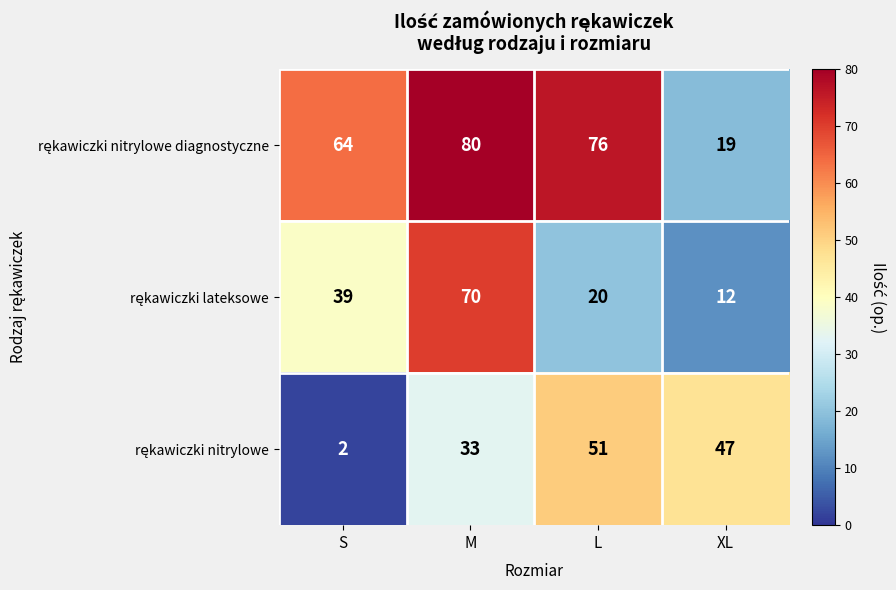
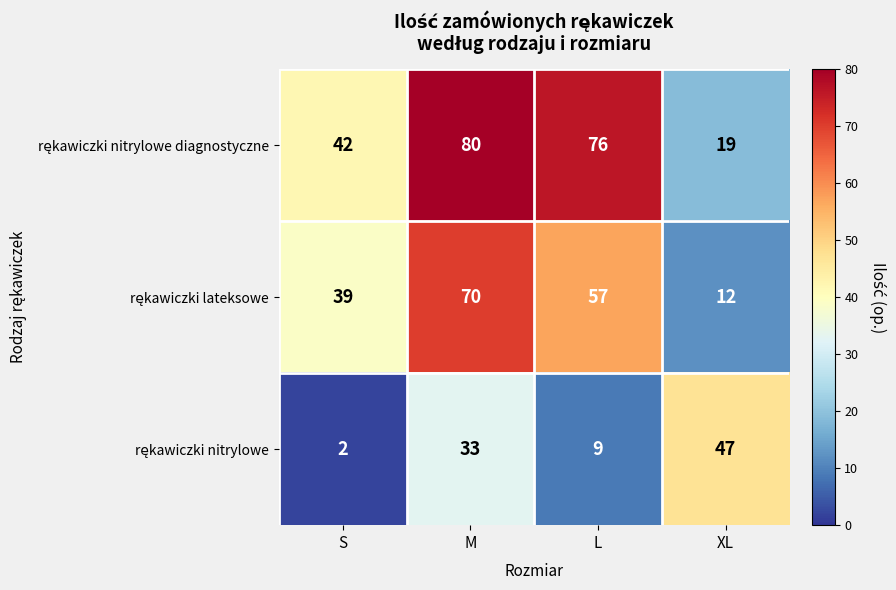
  {
    "rękawiczki nitrylowe diagnostyczne": {
-     "S": 64,
+     "S": 42,
      "M": 80,
      "L": 76,
      "XL": 19
    },
    "rękawiczki lateksowe": {
      "S": 39,
      "M": 70,
-     "L": 20,
+     "L": 57,
      "XL": 12
    },
    "rękawiczki nitrylowe": {
      "S": 2,
      "M": 33,
-     "L": 51,
+     "L": 9,
      "XL": 47
    }
  }
